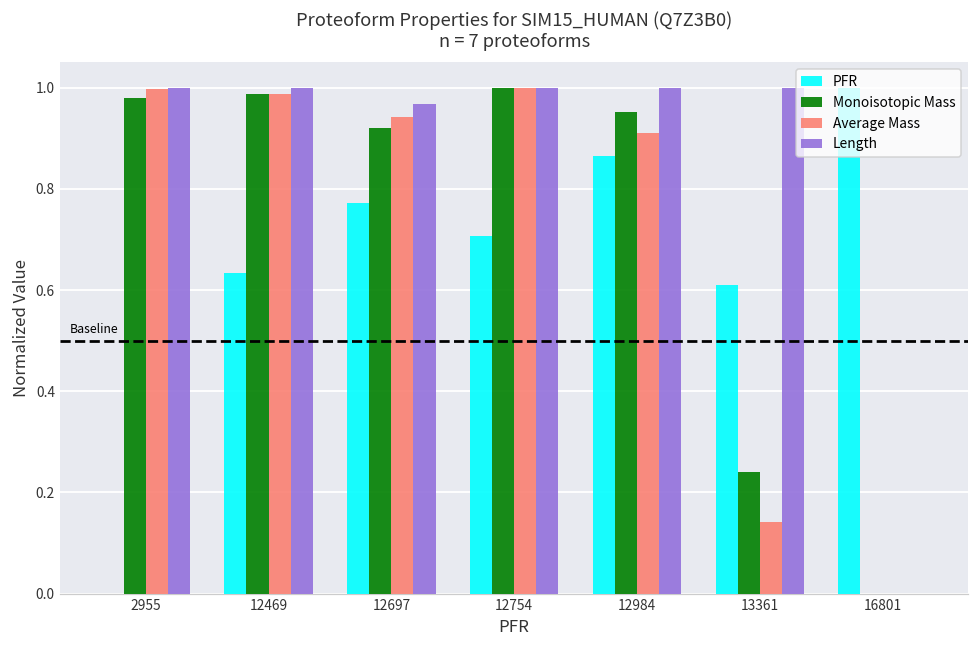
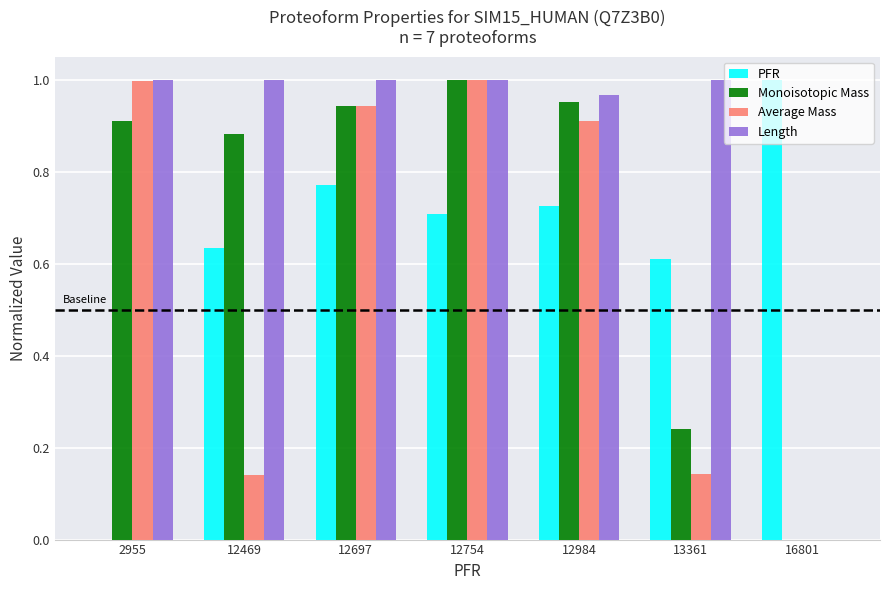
  {
    "PFR": {
      "2955": 0.00,
      "12469": 0.63,
      "12697": 0.77,
      "12754": 0.71,
-     "12984": 0.86,
+     "12984": 0.72,
      "13361": 0.61
    },
    "Monoisotopic Mass": {
-     "2955": 0.98,
-     "12469": 0.99,
-     "12697": 0.92,
+     "2955": 0.91,
+     "12469": 0.88,
+     "12697": 0.94,
      "12754": 1.00,
      "12984": 0.95,
      "13361": 0.24,
      "16801": 0.00
    },
    "Average Mass": {
      "2955": 1.00,
-     "12469": 0.99,
+     "12469": 0.14,
      "12697": 0.94,
      "12754": 1.00,
      "12984": 0.91,
      "13361": 0.14,
      "16801": 0.00
    },
    "Length": {
      "2955": 1.00,
      "12469": 1.00,
-     "12697": 0.97,
+     "12697": 1.00,
      "12754": 1.00,
-     "12984": 1.00,
+     "12984": 0.97,
      "13361": 1.00,
      "16801": 0.00
    }
  }
